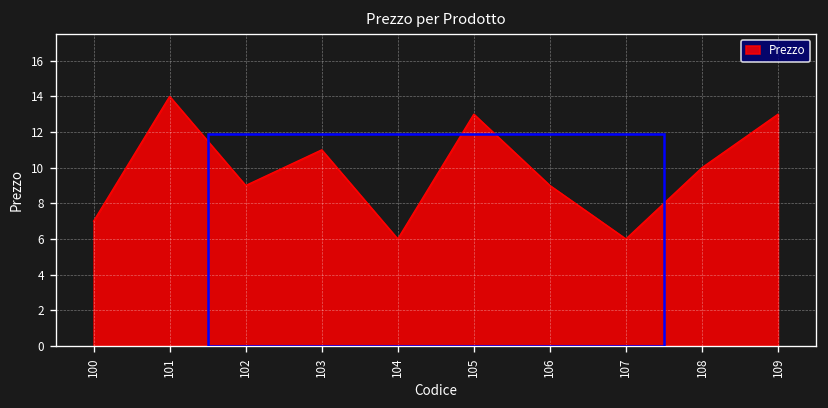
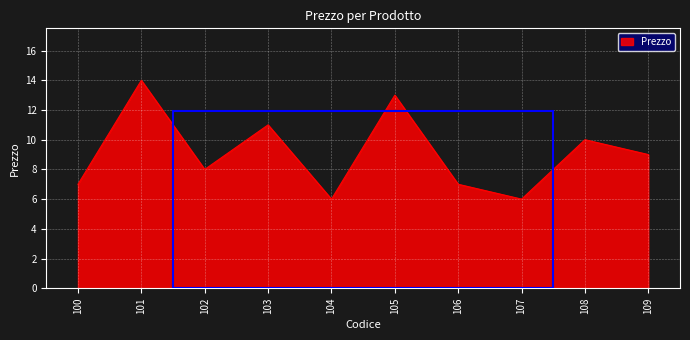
  {
    "100": 7,
    "101": 14,
-   "102": 9,
+   "102": 8,
    "103": 11,
    "104": 6,
    "105": 13,
-   "106": 9,
+   "106": 7,
    "107": 6,
    "108": 10,
-   "109": 13
+   "109": 9
  }
